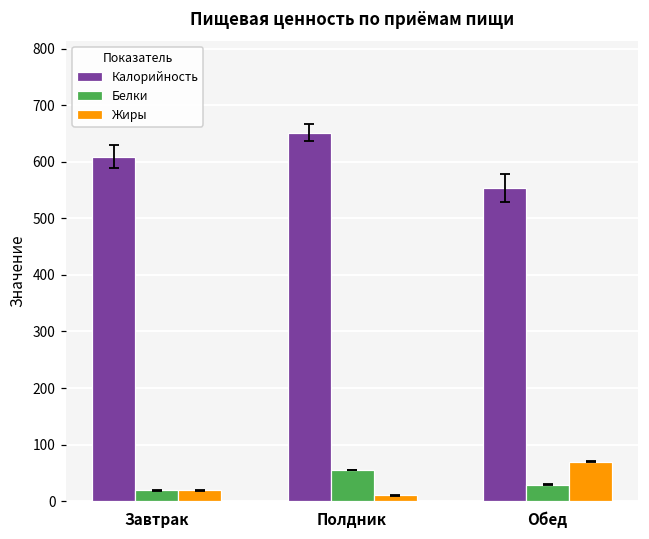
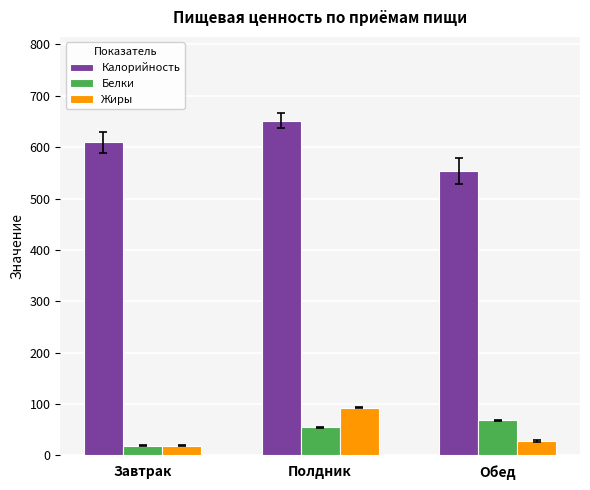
  {
    "Калорийность": {
      "Завтрак": 610,
      "Полдник": 650,
      "Обед": 550
    },
    "Белки": {
      "Завтрак": 20,
      "Полдник": 50,
-     "Обед": 30
+     "Обед": 70
    },
    "Жиры": {
      "Завтрак": 20,
-     "Полдник": 10,
-     "Обед": 70
+     "Полдник": 90,
+     "Обед": 30
    }
  }
